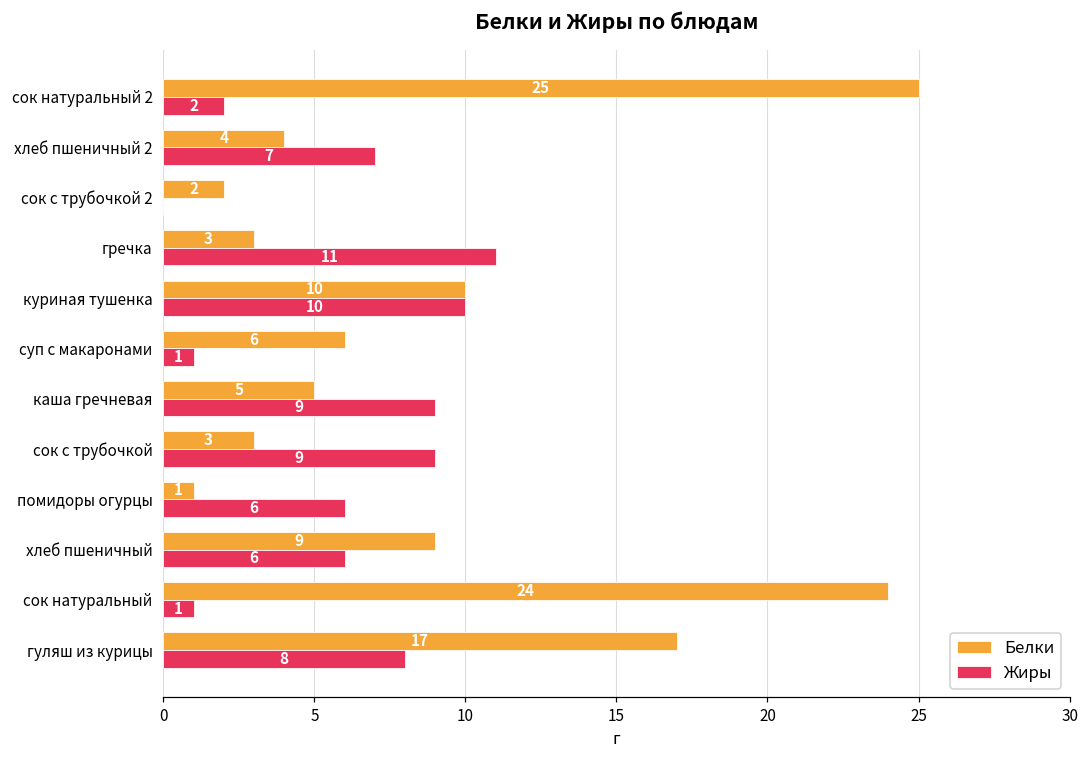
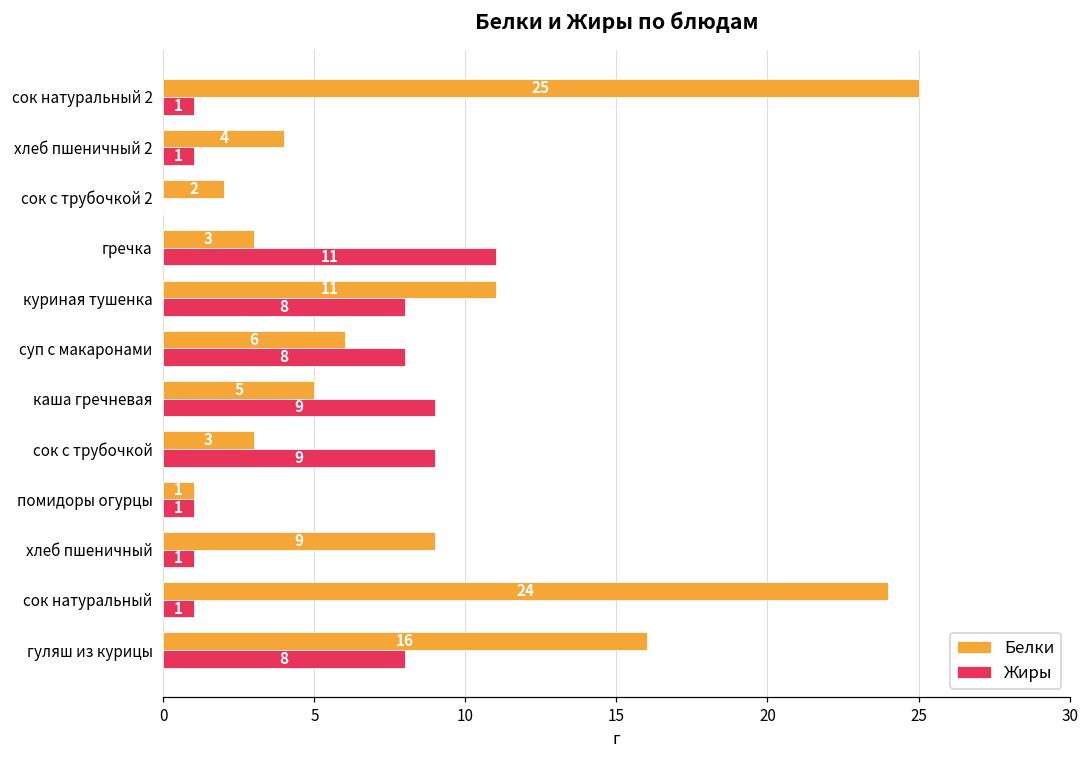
  {
    "Белки": {
      "сок натуральный 2": 25,
      "хлеб пшеничный 2": 4,
      "сок с трубочкой 2": 2,
      "гречка": 3,
-     "куриная тушенка": 10,
+     "куриная тушенка": 11,
      "суп с макаронами": 6,
      "каша гречневая": 5,
      "сок с трубочкой": 3,
      "помидоры огурцы": 1,
      "хлеб пшеничный": 9,
      "сок натуральный": 24,
-     "гуляш из курицы": 17
+     "гуляш из курицы": 16
    },
    "Жиры": {
-     "сок натуральный 2": 2,
-     "хлеб пшеничный 2": 7,
+     "сок натуральный 2": 1,
+     "хлеб пшеничный 2": 1,
      "гречка": 11,
-     "куриная тушенка": 10,
-     "суп с макаронами": 1,
+     "куриная тушенка": 8,
+     "суп с макаронами": 8,
      "каша гречневая": 9,
      "сок с трубочкой": 9,
-     "помидоры огурцы": 6,
-     "хлеб пшеничный": 6,
+     "помидоры огурцы": 1,
+     "хлеб пшеничный": 1,
      "сок натуральный": 1,
      "гуляш из курицы": 8
    }
  }
